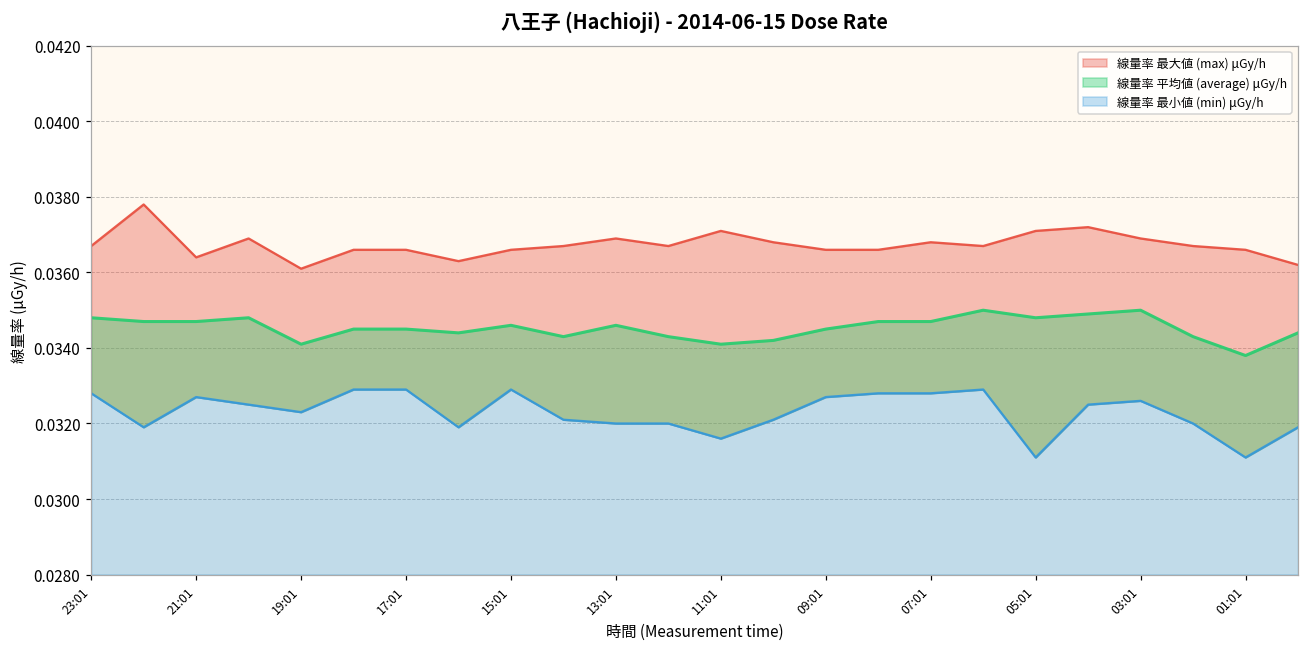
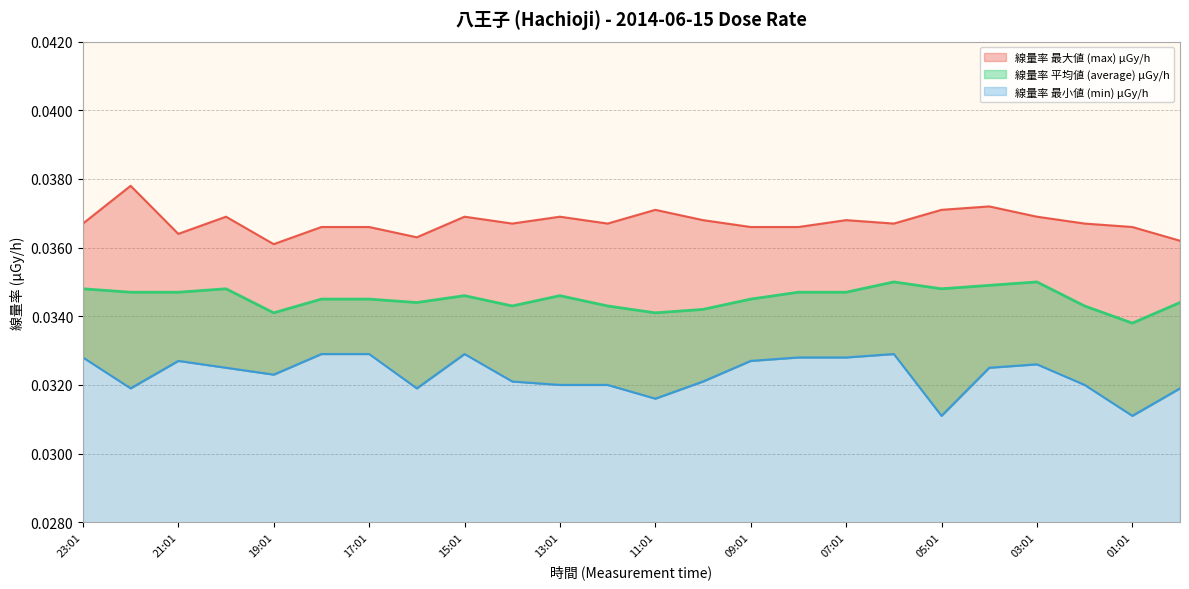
  {
    "線量率 最大値 (max) μGy/h": {
      "23:01": 0.0367,
      "21:01": 0.0364,
      "19:01": 0.0361,
      "17:01": 0.0366,
-     "15:01": 0.0366,
+     "15:01": 0.0369,
      "13:01": 0.0369,
      "11:01": 0.0371,
      "09:01": 0.0366,
      "07:01": 0.0368,
      "05:01": 0.0371,
      "03:01": 0.0369,
      "01:01": 0.0366
    },
    "線量率 最小値 (min) μGy/h": {
      "23:01": 0.0328,
      "21:01": 0.0327,
      "19:01": 0.0323,
      "17:01": 0.0329,
      "15:01": 0.0329,
      "13:01": 0.0320,
      "11:01": 0.0316,
      "09:01": 0.0327,
      "07:01": 0.0328,
      "05:01": 0.0311,
      "03:01": 0.0326,
      "01:01": 0.0311
    },
    "線量率 平均値 (average) μGy/h": {
      "23:01": 0.0348,
      "21:01": 0.0347,
      "19:01": 0.0341,
      "17:01": 0.0345,
      "15:01": 0.0346,
      "13:01": 0.0346,
      "11:01": 0.0341,
      "09:01": 0.0345,
      "07:01": 0.0347,
      "05:01": 0.0348,
      "03:01": 0.0350,
      "01:01": 0.0338
    }
  }
